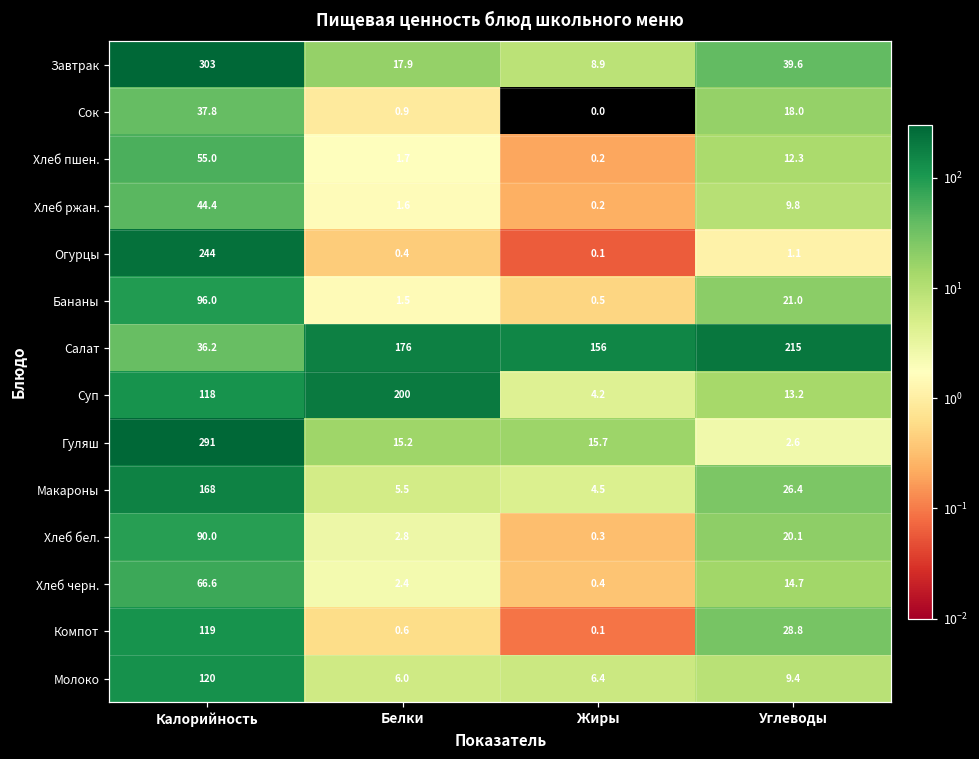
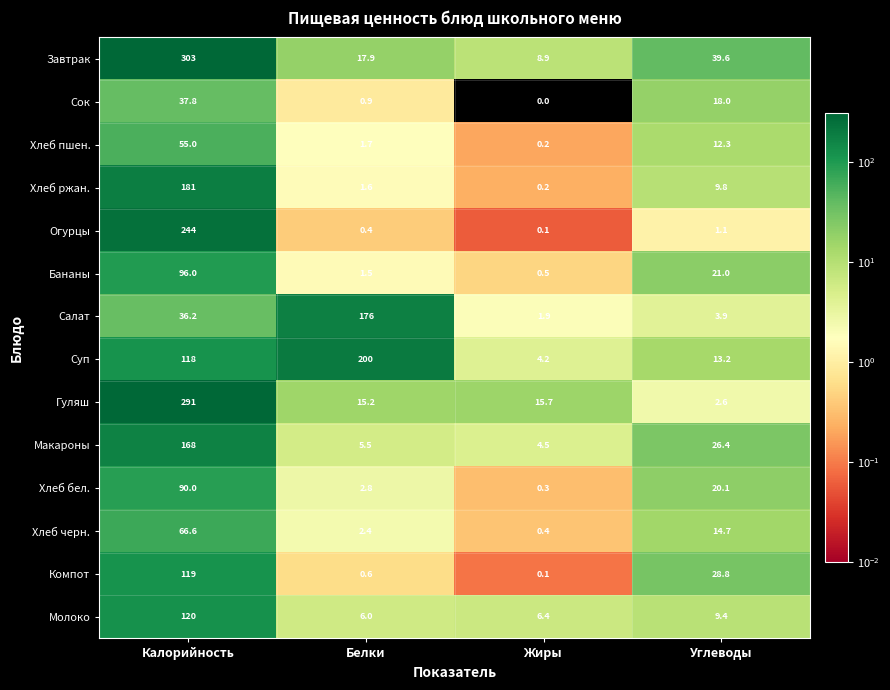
  {
    "Завтрак": {
      "Калорийность": 303,
      "Белки": 17.9,
      "Жиры": 8.9,
      "Углеводы": 39.6
    },
    "Сок": {
      "Калорийность": 37.8,
      "Белки": 0.9,
      "Жиры": 0.0,
      "Углеводы": 18.0
    },
    "Хлеб пшен.": {
      "Калорийность": 55.0,
      "Белки": 1.7,
      "Жиры": 0.2,
      "Углеводы": 12.3
    },
    "Хлеб ржан.": {
-     "Калорийность": 44.4,
+     "Калорийность": 181,
      "Белки": 1.6,
      "Жиры": 0.2,
      "Углеводы": 9.8
    },
    "Огурцы": {
      "Калорийность": 244,
      "Белки": 0.4,
      "Жиры": 0.1,
      "Углеводы": 1.1
    },
    "Бананы": {
      "Калорийность": 96.0,
      "Белки": 1.5,
      "Жиры": 0.5,
      "Углеводы": 21.0
    },
    "Салат": {
      "Калорийность": 36.2,
      "Белки": 176,
-     "Жиры": 156,
-     "Углеводы": 215
+     "Жиры": 1.9,
+     "Углеводы": 3.9
    },
    "Суп": {
      "Калорийность": 118,
      "Белки": 200,
      "Жиры": 4.2,
      "Углеводы": 13.2
    },
    "Гуляш": {
      "Калорийность": 291,
      "Белки": 15.2,
      "Жиры": 15.7,
      "Углеводы": 2.6
    },
    "Макароны": {
      "Калорийность": 168,
      "Белки": 5.5,
      "Жиры": 4.5,
      "Углеводы": 26.4
    },
    "Хлеб бел.": {
      "Калорийность": 90.0,
      "Белки": 2.8,
      "Жиры": 0.3,
      "Углеводы": 20.1
    },
    "Хлеб черн.": {
      "Калорийность": 66.6,
      "Белки": 2.4,
      "Жиры": 0.4,
      "Углеводы": 14.7
    },
    "Компот": {
      "Калорийность": 119,
      "Белки": 0.6,
      "Жиры": 0.1,
      "Углеводы": 28.8
    },
    "Молоко": {
      "Калорийность": 120,
      "Белки": 6.0,
      "Жиры": 6.4,
      "Углеводы": 9.4
    }
  }
